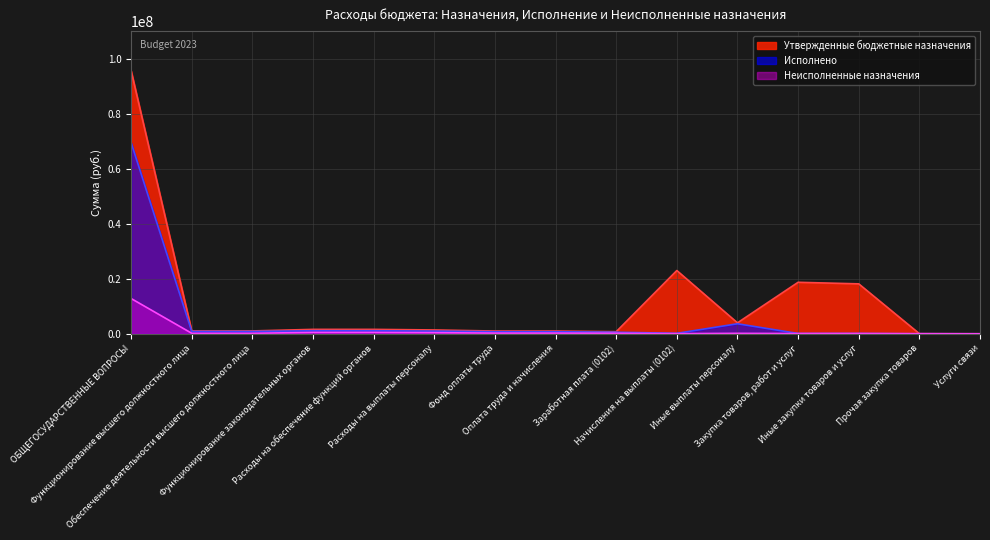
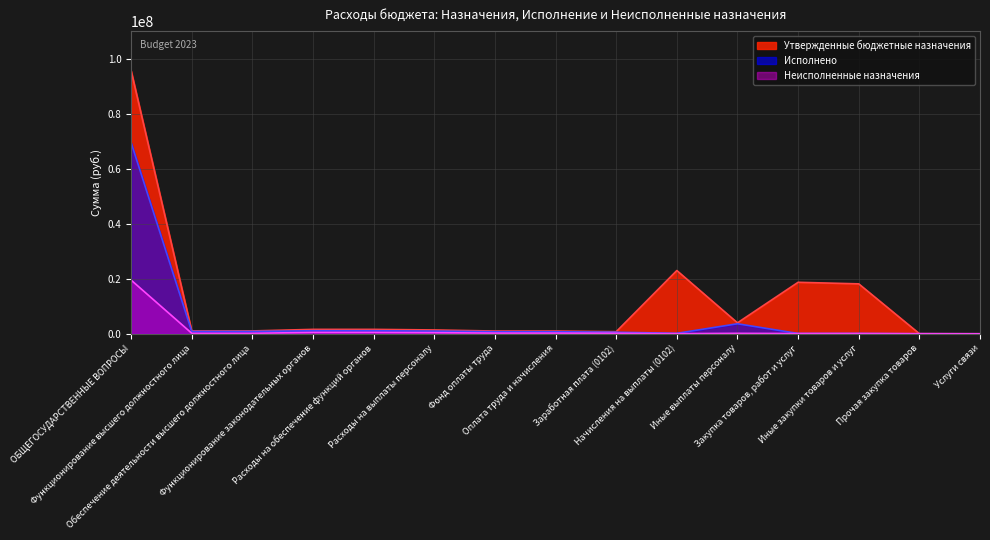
  {
    "Утвержденные бюджетные назначения": {
      "Начисления на выплаты (0102)": 23000000,
      "Закупка товаров, работ и услуг": 19000000,
      "Иные закупки товаров и услуг": 18000000
    },
    "Исполнено": {
      "ОБЩЕГОСУДАРСТВЕННЫЕ ВОПРОСЫ": 70000000
    },
    "Неисполненные назначения": {
-     "ОБЩЕГОСУДАРСТВЕННЫЕ ВОПРОСЫ": 13000000,
+     "ОБЩЕГОСУДАРСТВЕННЫЕ ВОПРОСЫ": 20000000,
      "Иные выплаты персоналу": 0
    }
  }
